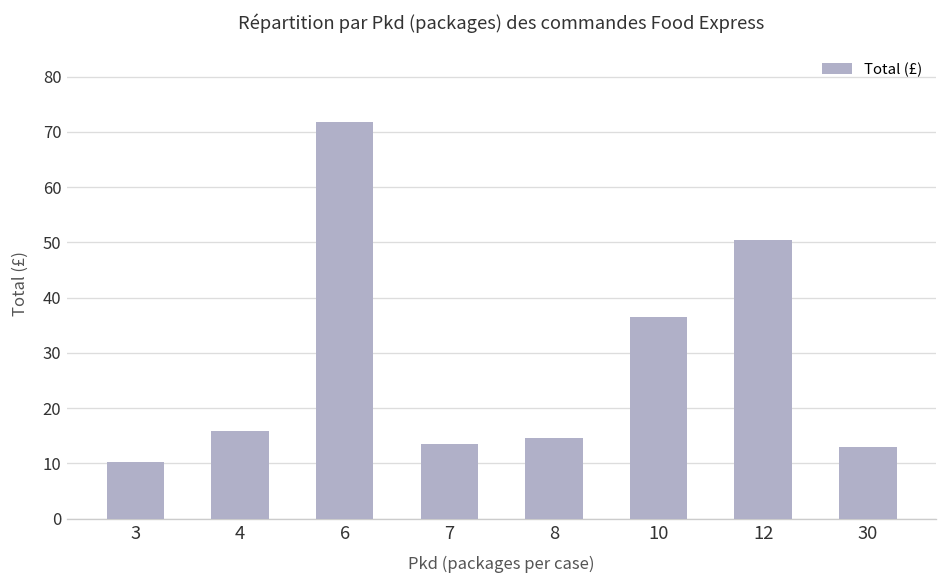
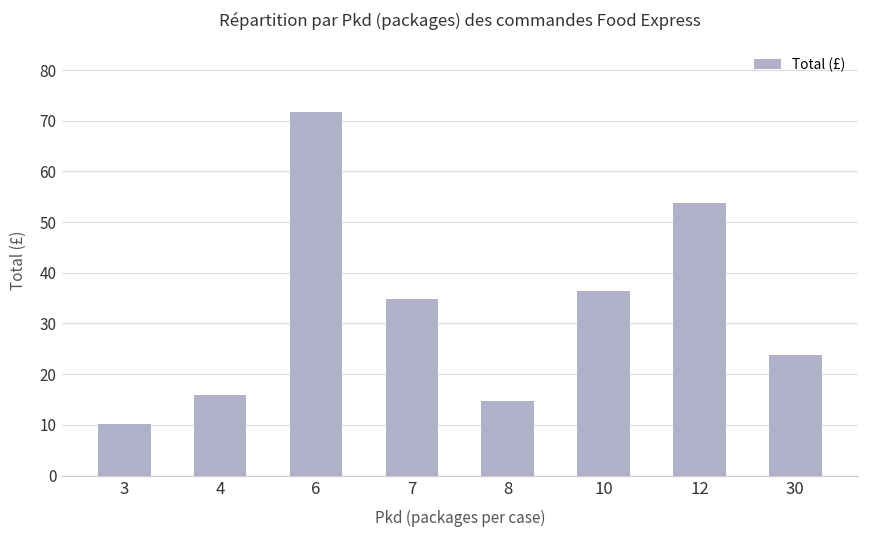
  {
    "3": 10,
    "4": 16,
    "6": 72,
-   "7": 14,
+   "7": 35,
    "8": 15,
    "10": 36,
-   "12": 50,
-   "30": 13
+   "12": 54,
+   "30": 24
  }
